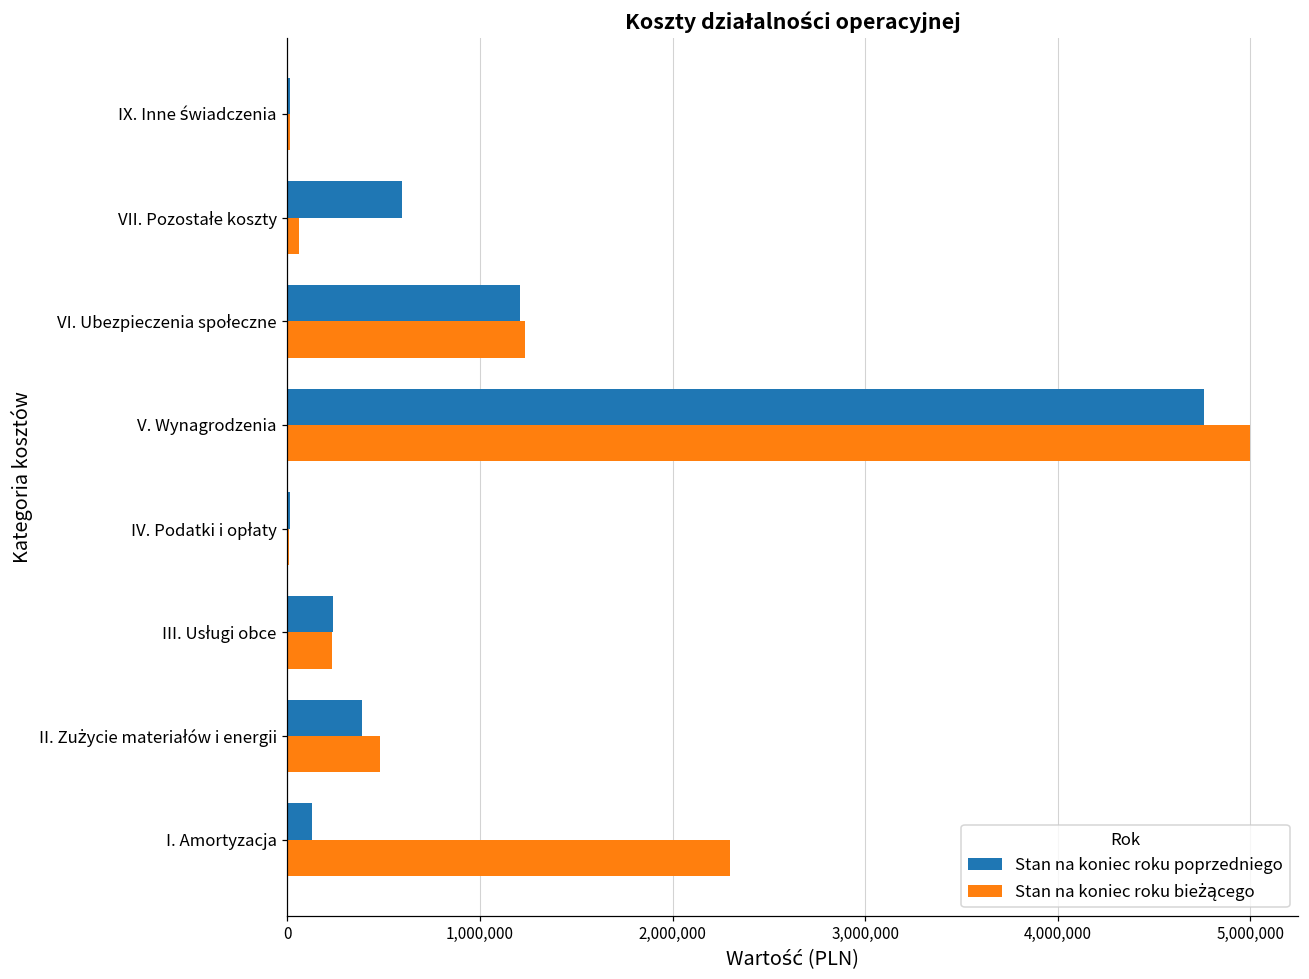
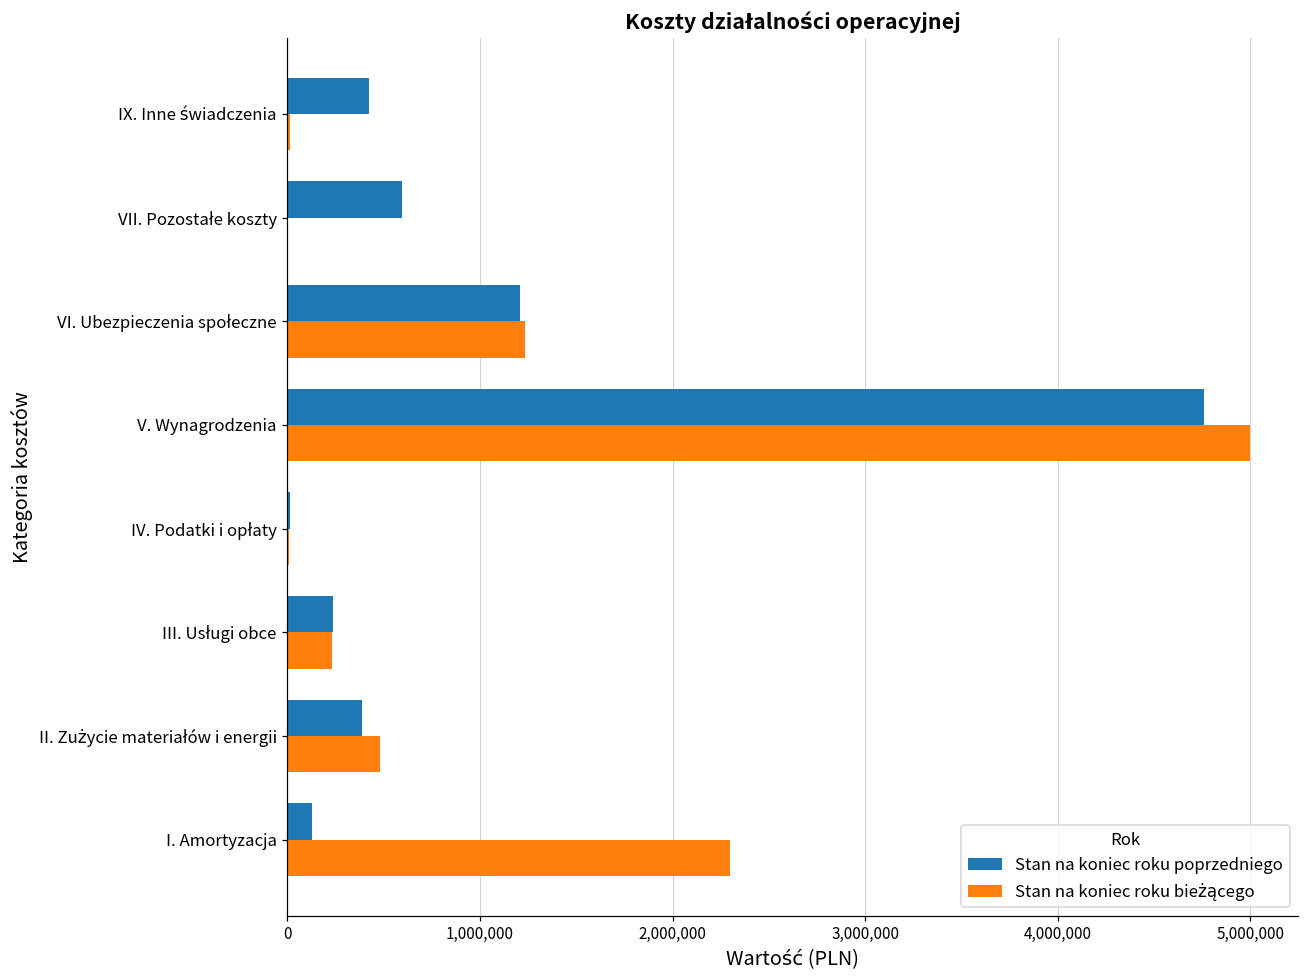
  {
    "Stan na koniec roku poprzedniego": {
-     "IX. Inne świadczenia": "20,000",
+     "IX. Inne świadczenia": "430,000",
      "VII. Pozostałe koszty": "590,000",
      "VI. Ubezpieczenia społeczne": "1,210,000",
      "V. Wynagrodzenia": "4,760,000",
      "III. Usługi obce": "240,000",
      "II. Zużycie materiałów i energii": "390,000",
      "I. Amortyzacja": "130,000"
    },
    "Stan na koniec roku bieżącego": {
-     "VII. Pozostałe koszty": "60,000",
+     "VII. Pozostałe koszty": "0",
      "VI. Ubezpieczenia społeczne": "1,240,000",
      "V. Wynagrodzenia": "5,000,000",
      "III. Usługi obce": "230,000",
      "II. Zużycie materiałów i energii": "480,000",
      "I. Amortyzacja": "2,300,000"
    }
  }
